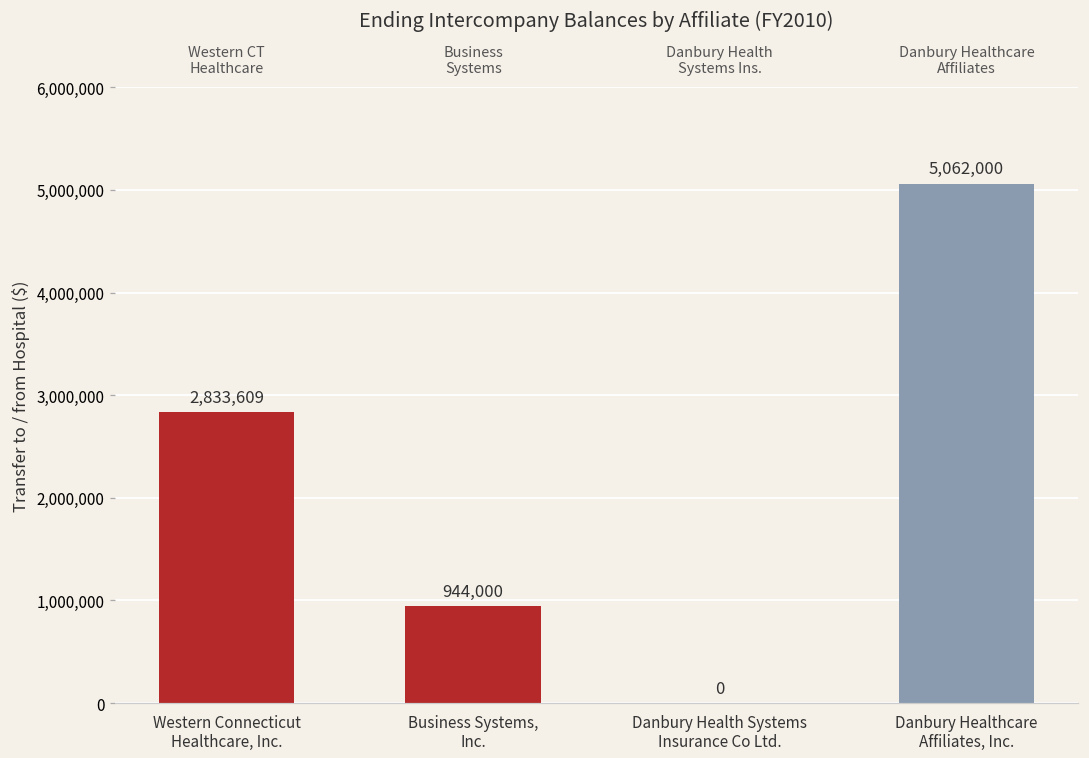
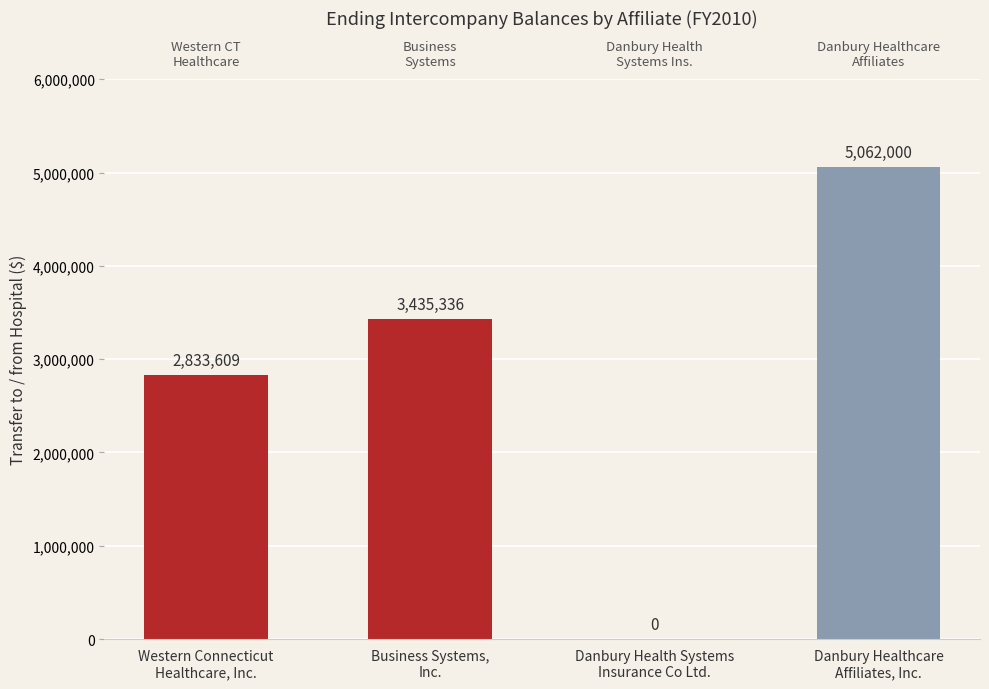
  {
    "Western Connecticut Healthcare, Inc.": "2,833,609",
-   "Business Systems, Inc.": "944,000",
+   "Business Systems, Inc.": "3,435,336",
    "Danbury Health Systems Insurance Co Ltd.": "0",
    "Danbury Healthcare Affiliates, Inc.": "5,062,000"
  }
